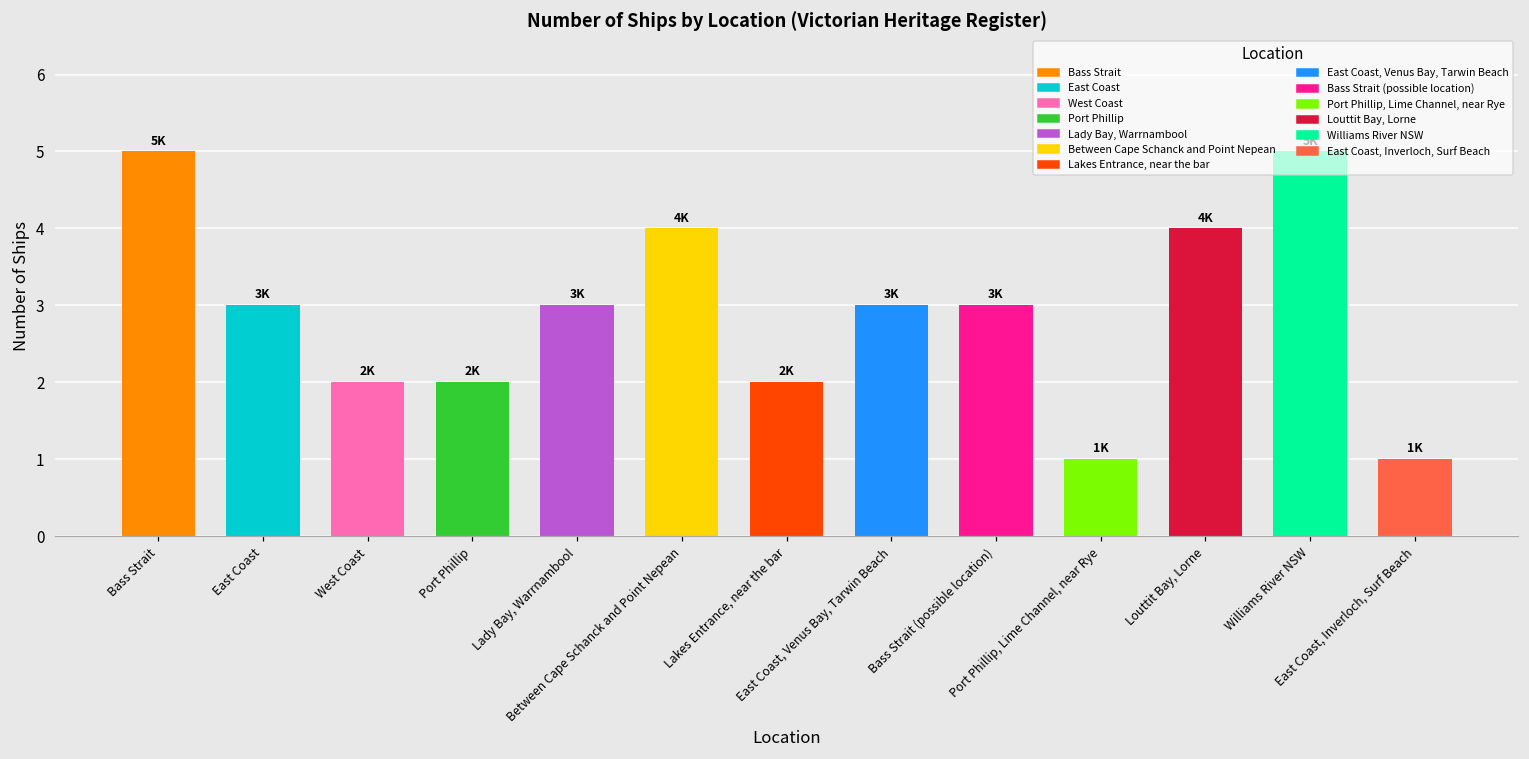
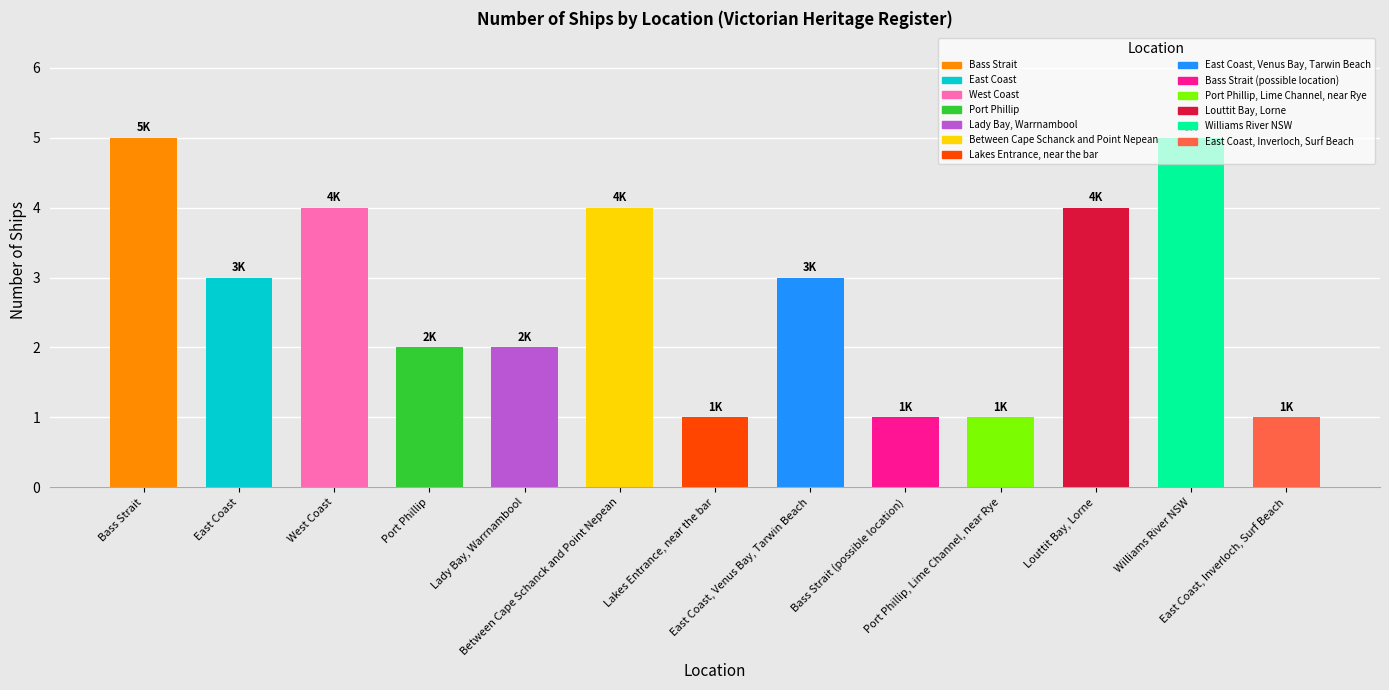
  {
    "Bass Strait": "5K",
    "East Coast": "3K",
-   "West Coast": "2K",
+   "West Coast": "4K",
    "Port Phillip": "2K",
-   "Lady Bay, Warrnambool": "3K",
+   "Lady Bay, Warrnambool": "2K",
    "Between Cape Schanck and Point Nepean": "4K",
-   "Lakes Entrance, near the bar": "2K",
+   "Lakes Entrance, near the bar": "1K",
    "East Coast, Venus Bay, Tarwin Beach": "3K",
-   "Bass Strait (possible location)": "3K",
+   "Bass Strait (possible location)": "1K",
    "Port Phillip, Lime Channel, near Rye": "1K",
    "Louttit Bay, Lorne": "4K",
    "East Coast, Inverloch, Surf Beach": "1K"
  }
